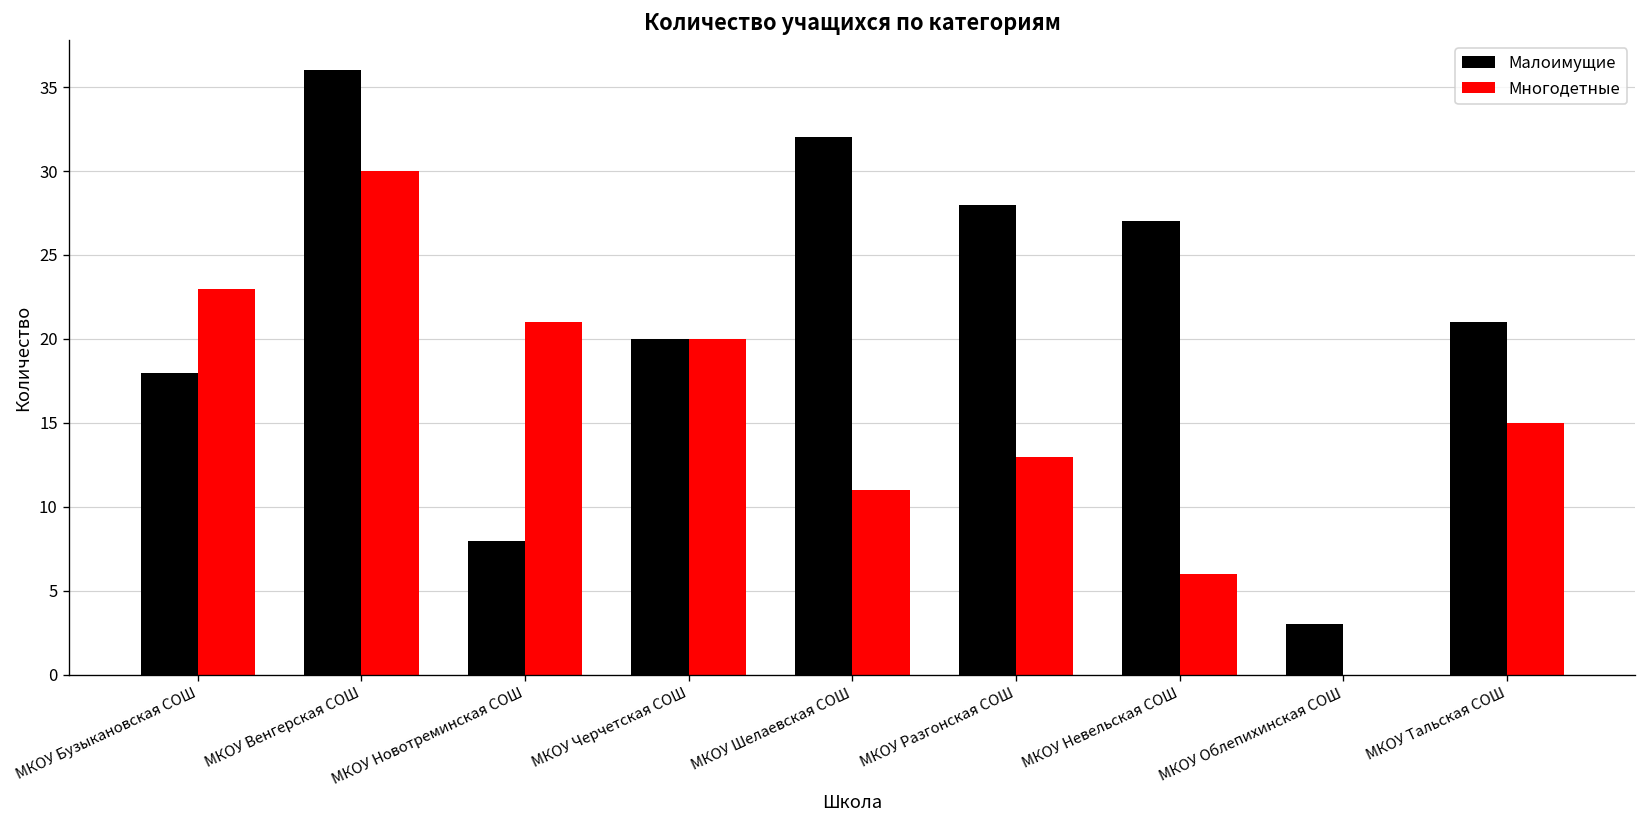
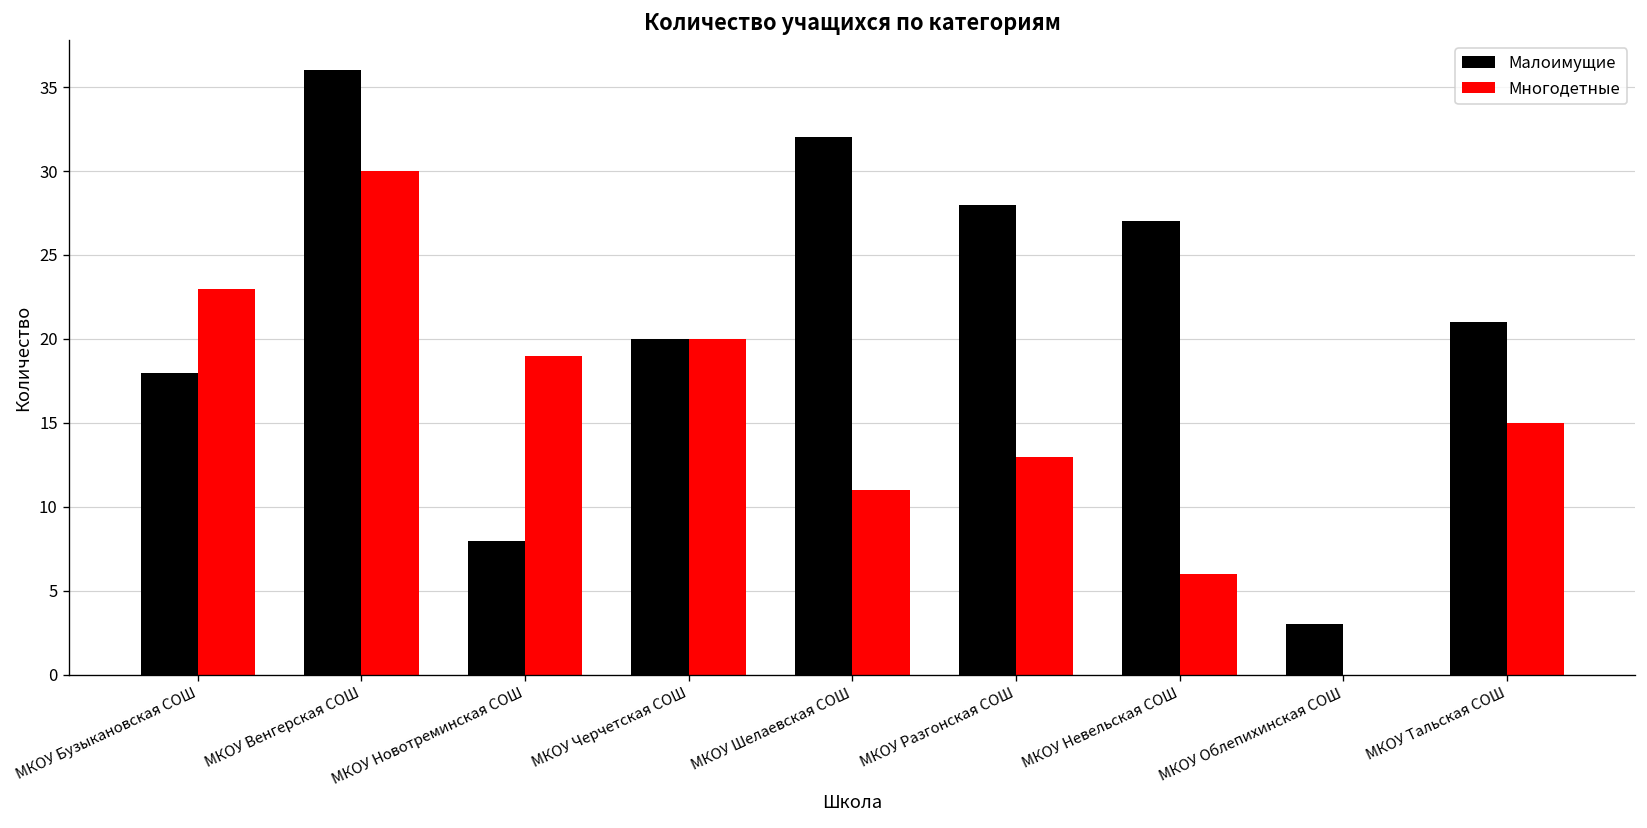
  {
    "Малоимущие": {
      "МКОУ Бузыкановская СОШ": 18,
      "МКОУ Венгерская СОШ": 36,
      "МКОУ Новотреминская СОШ": 8,
      "МКОУ Черчетская СОШ": 20,
      "МКОУ Шелаевская СОШ": 32,
      "МКОУ Разгонская СОШ": 28,
      "МКОУ Невельская СОШ": 27,
      "МКОУ Облепихинская СОШ": 3,
      "МКОУ Тальская СОШ": 21
    },
    "Многодетные": {
      "МКОУ Бузыкановская СОШ": 23,
      "МКОУ Венгерская СОШ": 30,
-     "МКОУ Новотреминская СОШ": 21,
+     "МКОУ Новотреминская СОШ": 19,
      "МКОУ Черчетская СОШ": 20,
      "МКОУ Шелаевская СОШ": 11,
      "МКОУ Разгонская СОШ": 13,
      "МКОУ Невельская СОШ": 6,
      "МКОУ Облепихинская СОШ": 0,
      "МКОУ Тальская СОШ": 15
    }
  }
